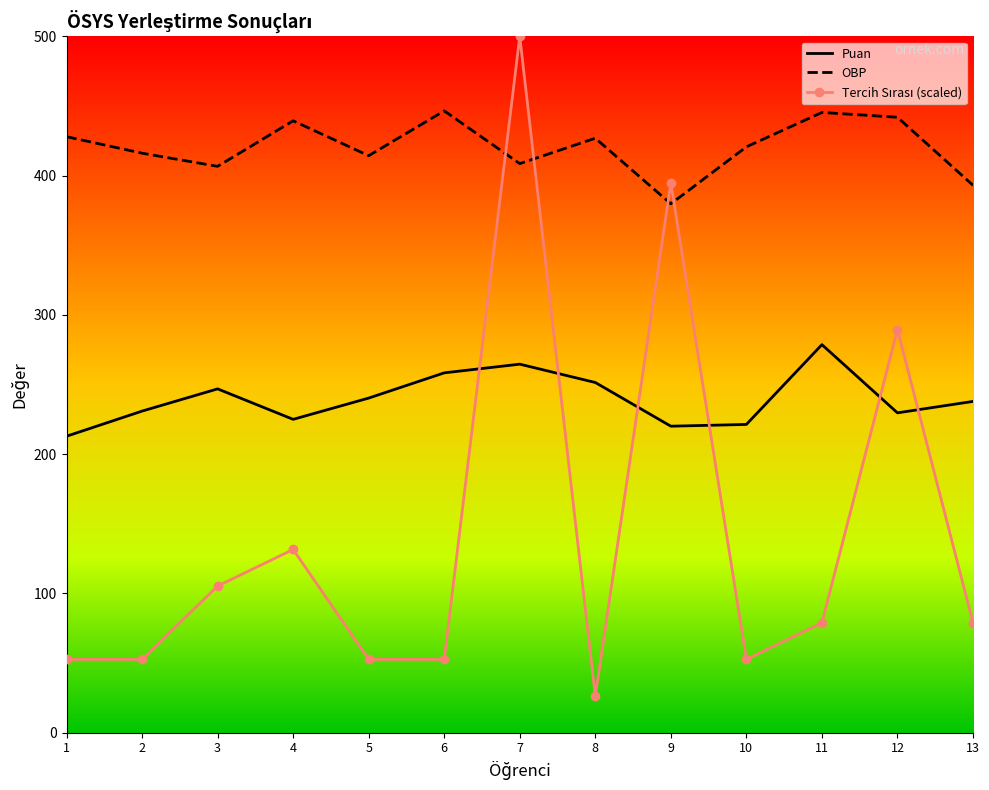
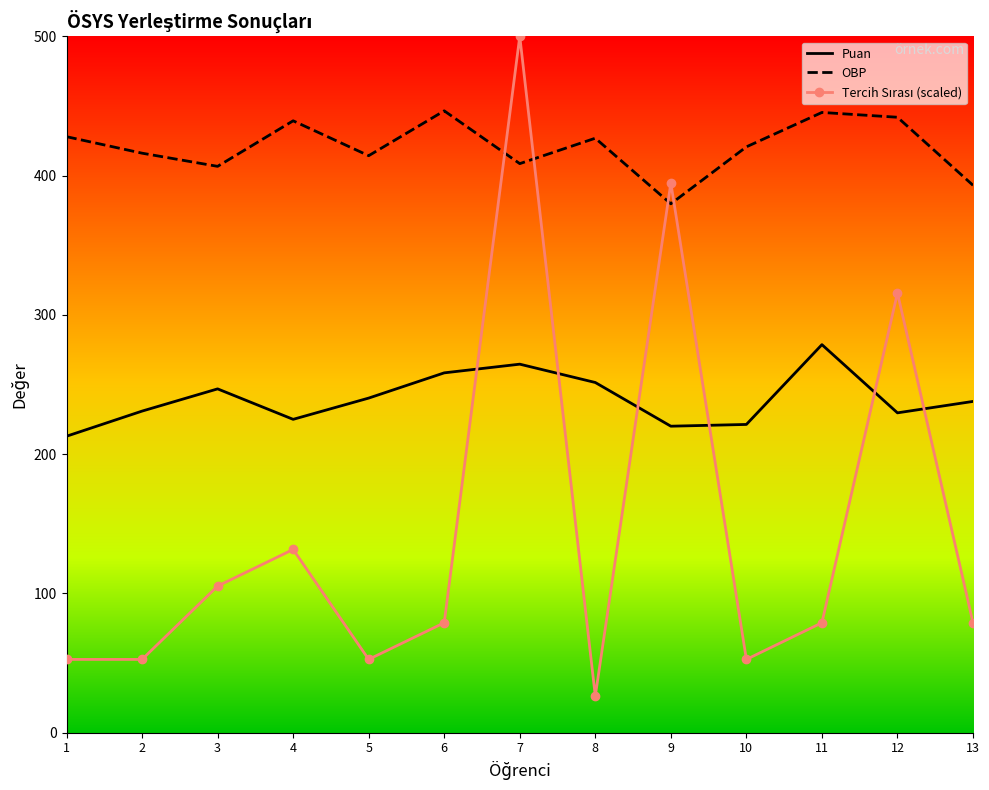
  {
    "Tercih Sırası (scaled)": {
      "1": 53,
      "2": 53,
      "3": 105,
      "4": 132,
      "5": 53,
-     "6": 53,
+     "6": 79,
      "7": 500,
      "8": 26,
      "9": 395,
      "10": 53,
      "11": 79,
-     "12": 289,
+     "12": 316,
      "13": 79
    }
  }
